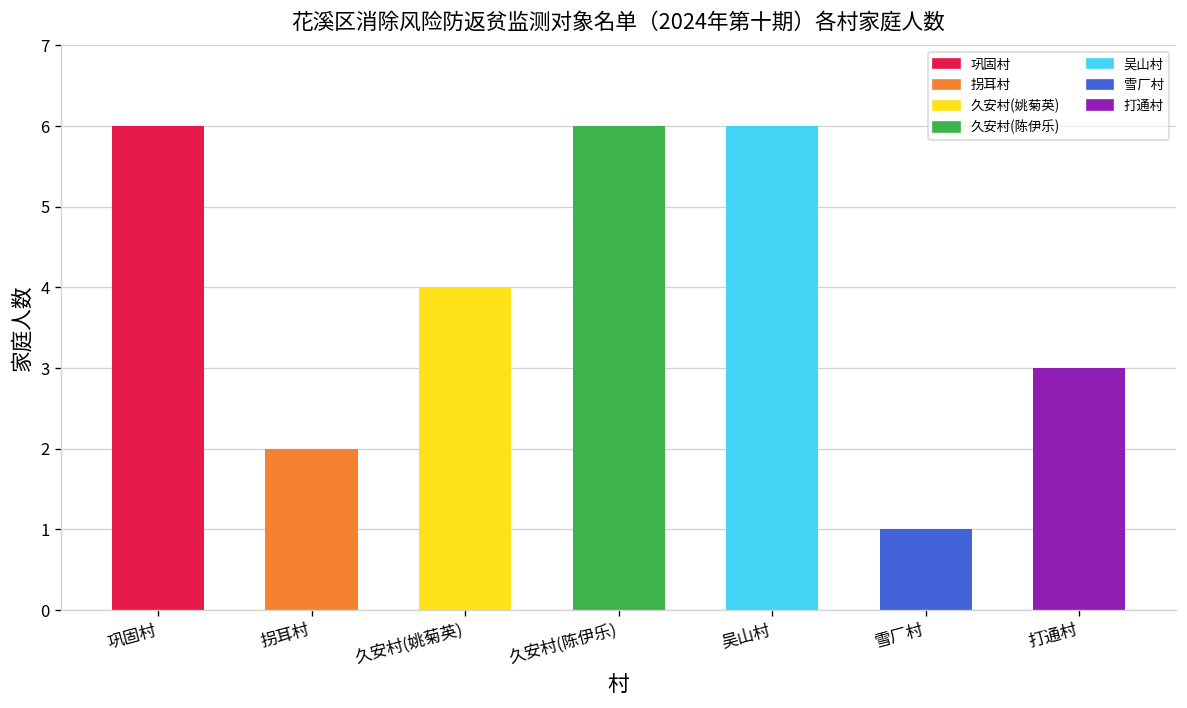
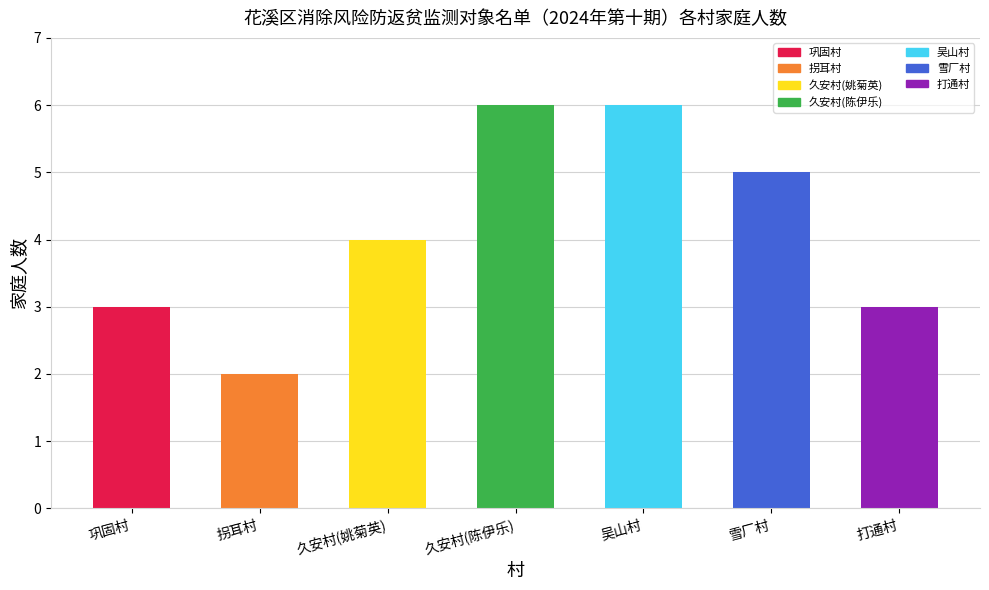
  {
-   "巩固村": 6,
+   "巩固村": 3,
    "拐耳村": 2,
    "久安村(姚菊英)": 4,
    "久安村(陈伊乐)": 6,
    "吴山村": 6,
-   "雪厂村": 1,
+   "雪厂村": 5,
    "打通村": 3
  }
